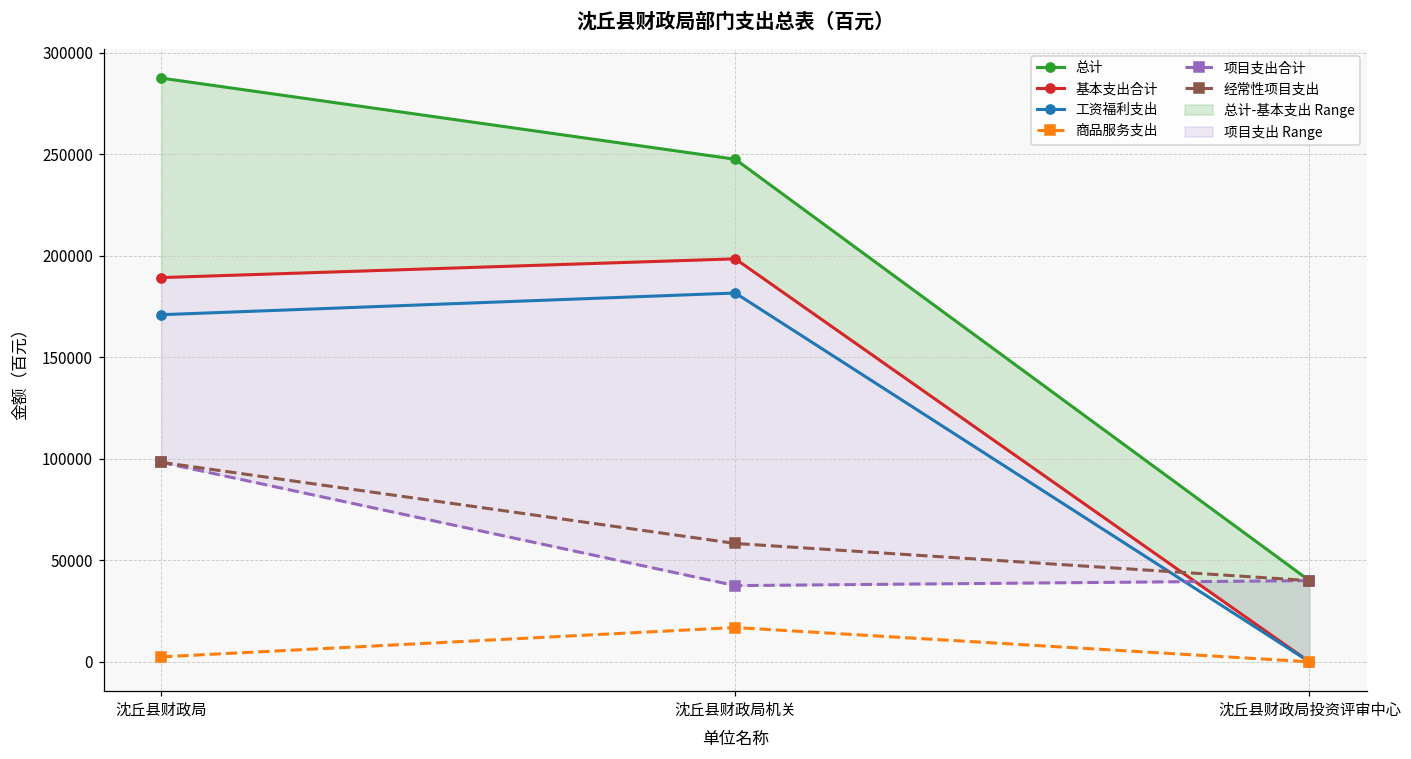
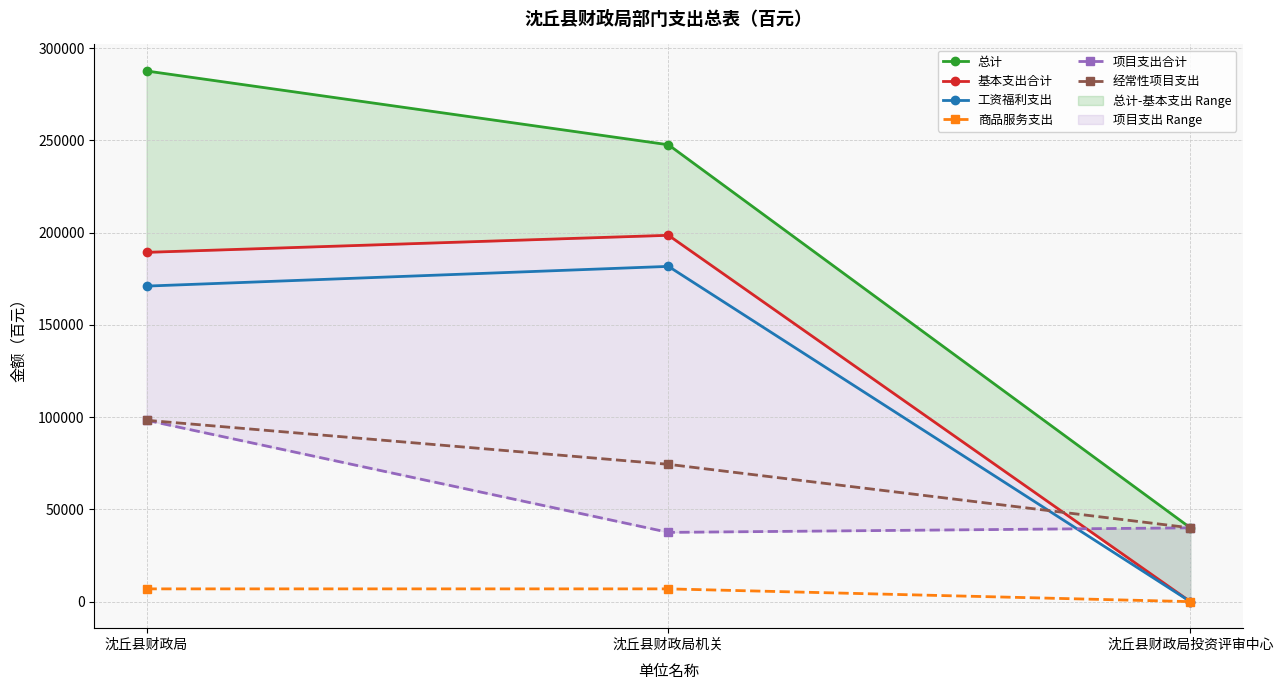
  {
    "工资福利支出": {
      "沈丘县财政局": 171000,
      "沈丘县财政局机关": 182000
    },
    "商品服务支出": {
-     "沈丘县财政局": 2000,
-     "沈丘县财政局机关": 17000
+     "沈丘县财政局": 7000,
+     "沈丘县财政局机关": 7000
    },
    "经常性项目支出": {
-     "沈丘县财政局机关": 58000
+     "沈丘县财政局机关": 74000
    }
  }
